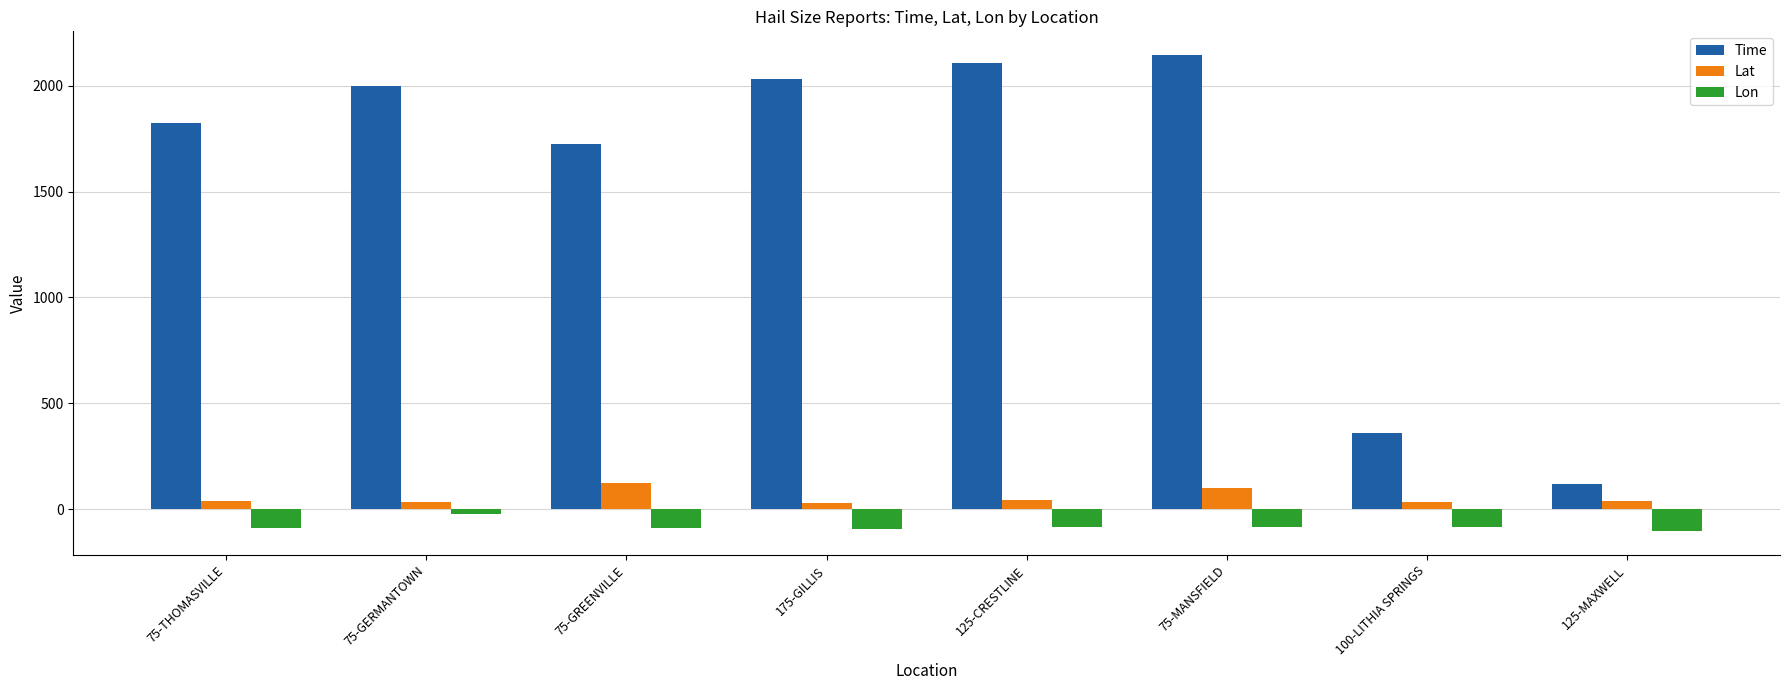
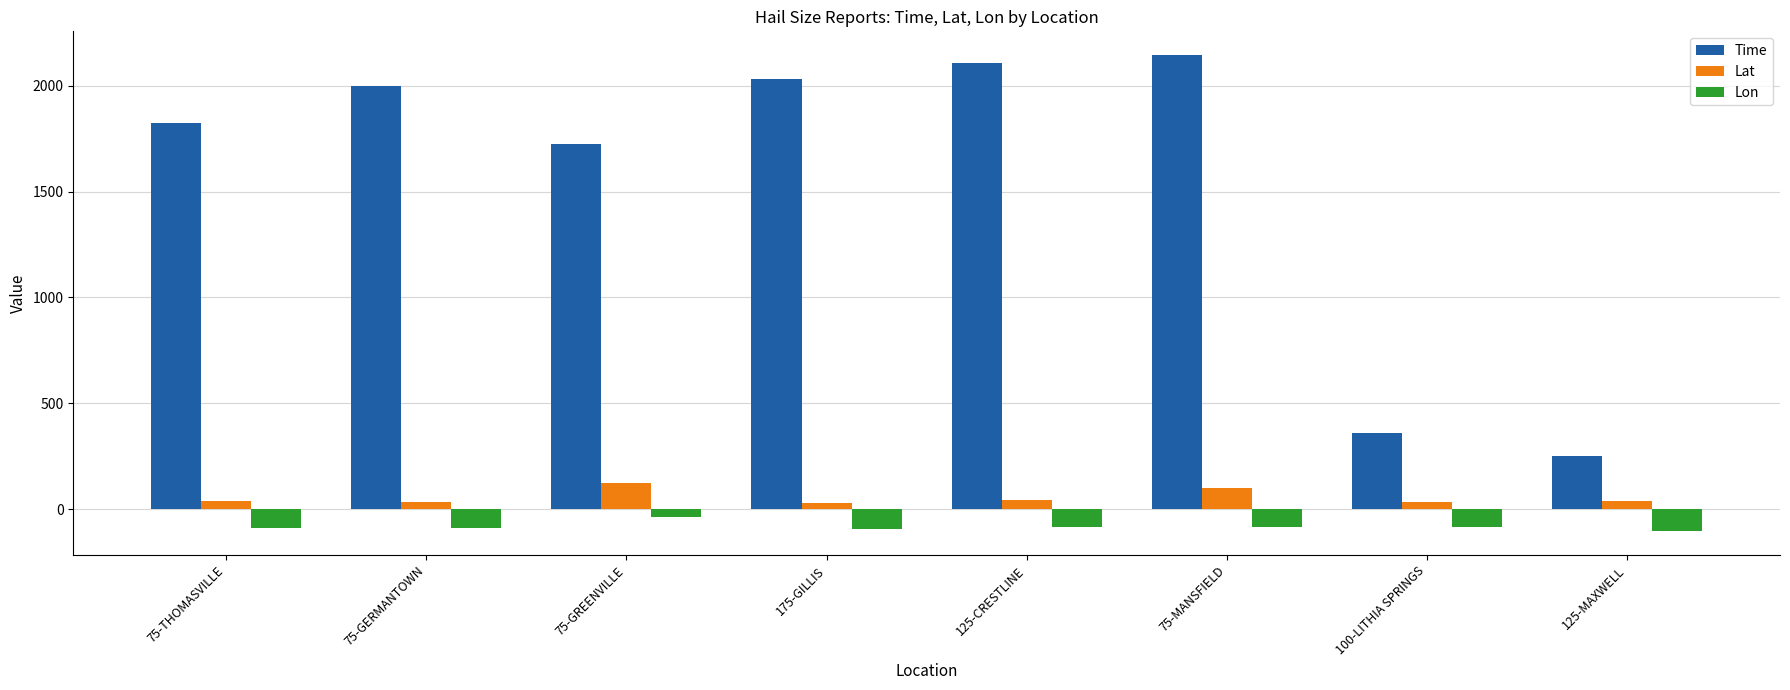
  {
    "Time": {
      "75-THOMASVILLE": 1830,
      "75-GERMANTOWN": 2000,
      "75-GREENVILLE": 1730,
      "175-GILLIS": 2030,
      "125-CRESTLINE": 2110,
      "75-MANSFIELD": 2150,
      "100-LITHIA SPRINGS": 360,
-     "125-MAXWELL": 120
+     "125-MAXWELL": 250
    },
    "Lat": {
      "75-THOMASVILLE": 40,
      "75-GERMANTOWN": 40,
      "75-GREENVILLE": 120,
      "175-GILLIS": 30,
      "125-CRESTLINE": 40,
      "75-MANSFIELD": 100,
      "100-LITHIA SPRINGS": 30,
      "125-MAXWELL": 40
    },
    "Lon": {
      "75-THOMASVILLE": -90,
-     "75-GERMANTOWN": -20,
-     "75-GREENVILLE": -90,
+     "75-GERMANTOWN": -90,
+     "75-GREENVILLE": -40,
      "175-GILLIS": -90,
      "125-CRESTLINE": -80,
      "75-MANSFIELD": -80,
      "100-LITHIA SPRINGS": -80,
      "125-MAXWELL": -100
    }
  }
